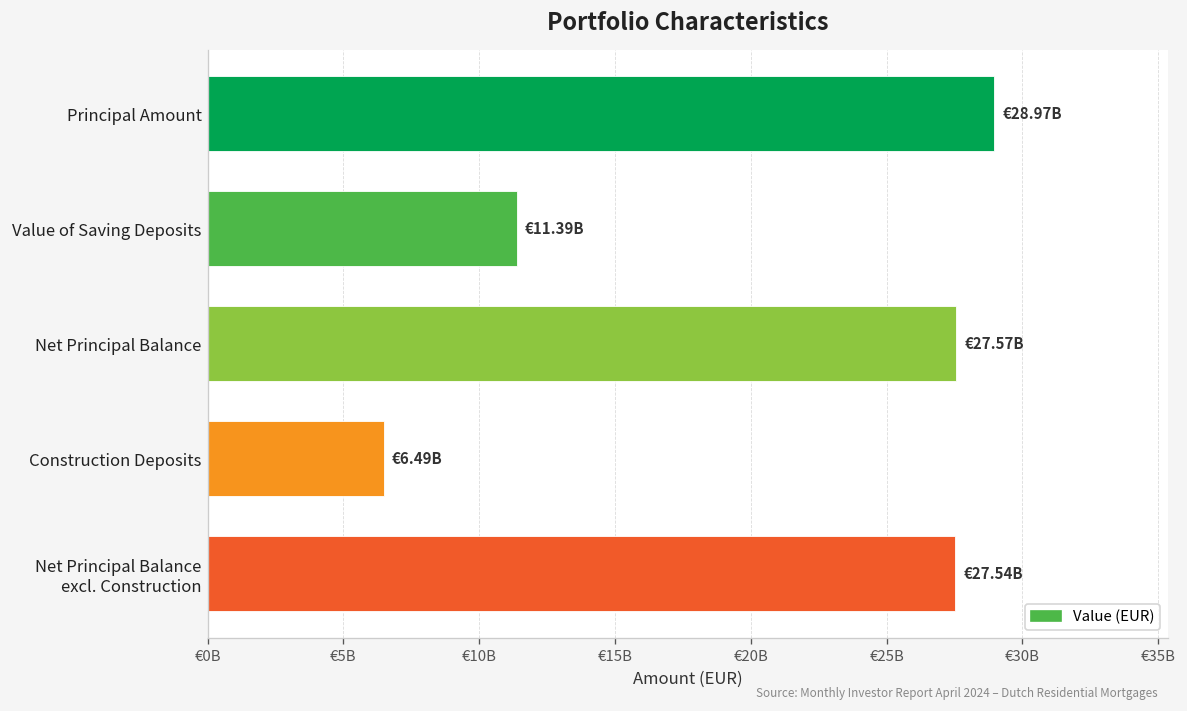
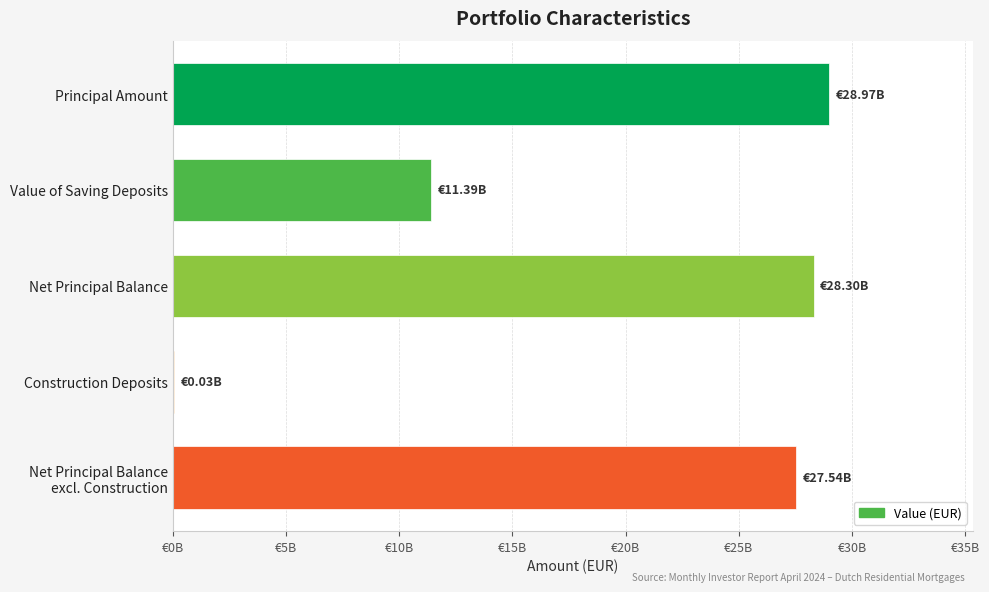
  {
    "Principal Amount": "€28.97B",
    "Value of Saving Deposits": "€11.39B",
-   "Net Principal Balance": "€27.57B",
-   "Construction Deposits": "€6.49B",
+   "Net Principal Balance": "€28.30B",
+   "Construction Deposits": "€0.03B",
    "Net Principal Balance excl. Construction": "€27.54B"
  }
